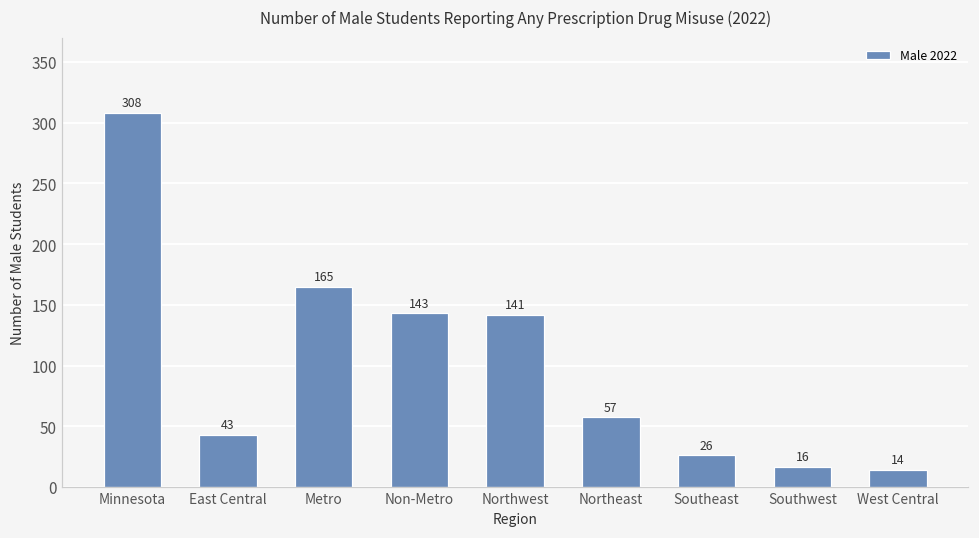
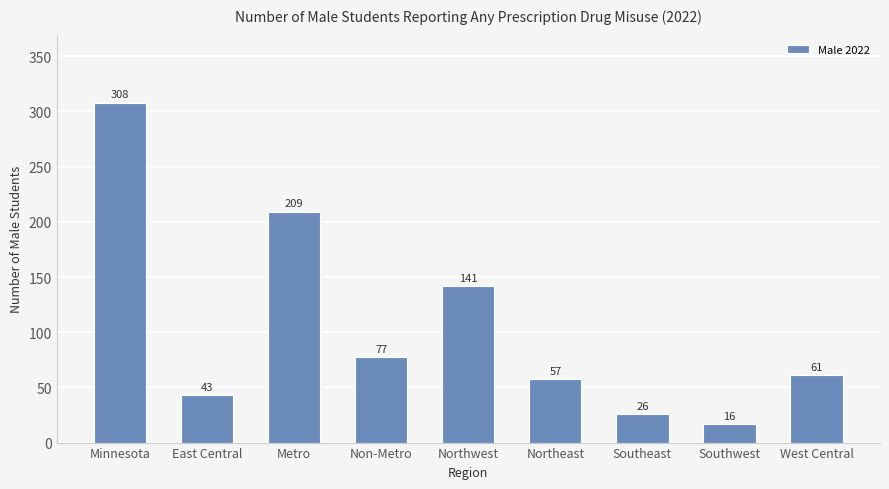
  {
    "Minnesota": 308,
    "East Central": 43,
-   "Metro": 165,
-   "Non-Metro": 143,
+   "Metro": 209,
+   "Non-Metro": 77,
    "Northeast": 57,
    "Southeast": 26,
-   "West Central": 14
+   "West Central": 61
  }
